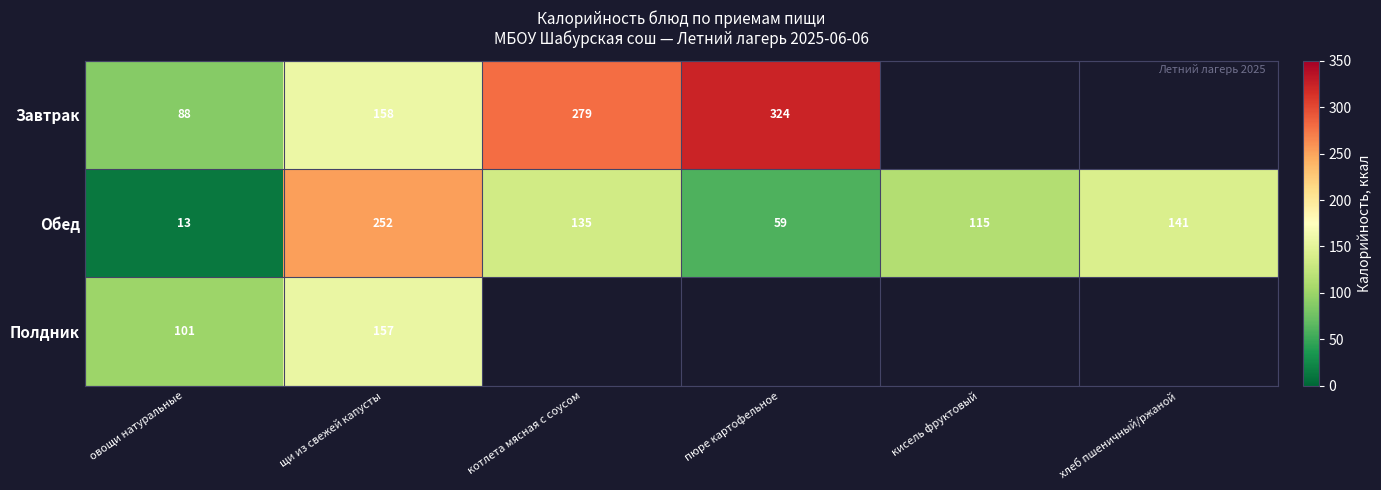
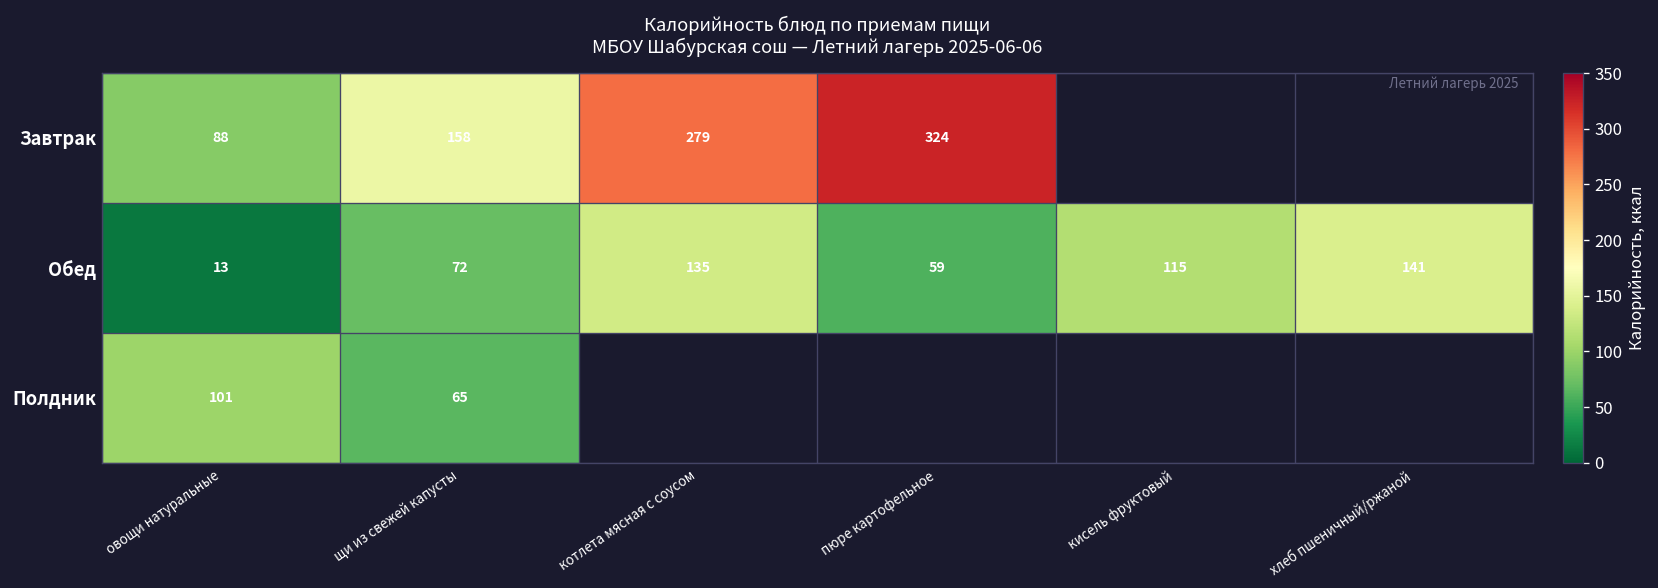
  {
    "Завтрак": {
      "овощи натуральные": 88,
      "щи из свежей капусты": 158,
      "котлета мясная с соусом": 279,
      "пюре картофельное": 324
    },
    "Обед": {
      "овощи натуральные": 13,
-     "щи из свежей капусты": 252,
+     "щи из свежей капусты": 72,
      "котлета мясная с соусом": 135,
      "пюре картофельное": 59,
      "кисель фруктовый": 115,
      "хлеб пшеничный/ржаной": 141
    },
    "Полдник": {
      "овощи натуральные": 101,
-     "щи из свежей капусты": 157
+     "щи из свежей капусты": 65
    }
  }
